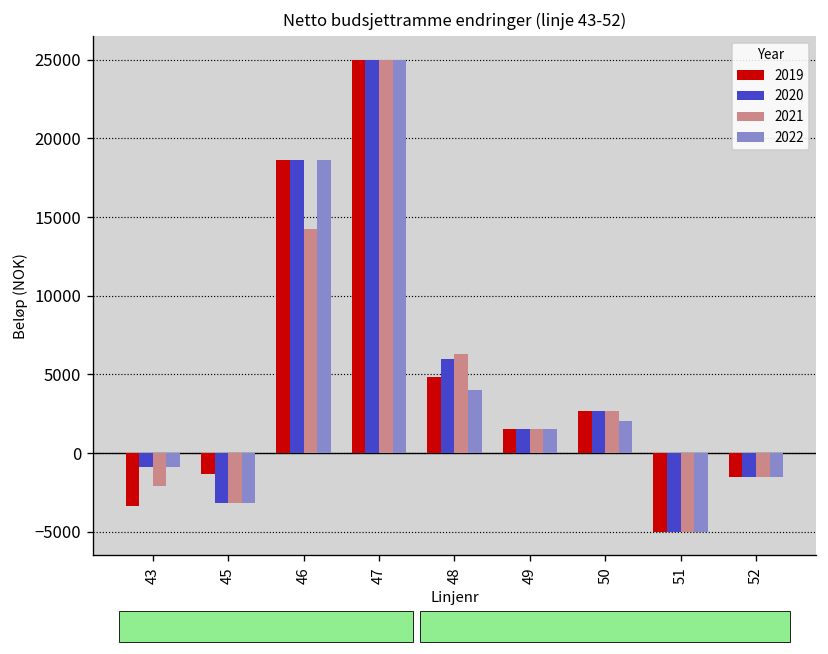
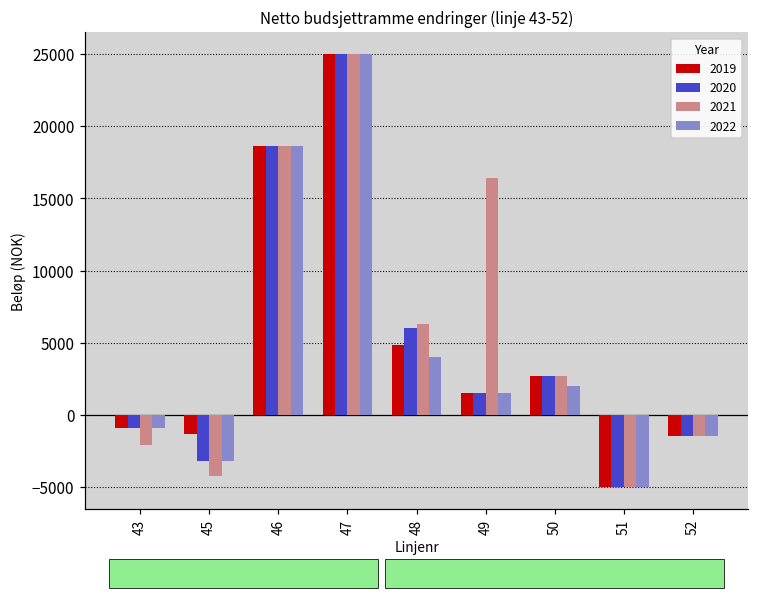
  {
    "2019": {
-     "43": -3400,
+     "43": -900,
      "45": -1300,
      "46": 18600,
      "47": 25000,
      "48": 4900,
      "49": 1500,
      "50": 2700,
      "51": -5000,
      "52": -1500
    },
    "2020": {
      "43": -900,
      "45": -3200,
      "46": 18600,
      "47": 25000,
      "48": 6000,
      "49": 1500,
      "50": 2700,
      "51": -5000,
      "52": -1500
    },
    "2021": {
      "43": -2100,
-     "45": -3200,
-     "46": 14200,
+     "45": -4200,
+     "46": 18600,
      "47": 25000,
      "48": 6300,
-     "49": 1500,
+     "49": 16400,
      "50": 2700,
      "51": -5000,
      "52": -1500
    },
    "2022": {
      "43": -900,
      "45": -3200,
      "46": 18600,
      "47": 25000,
      "48": 4000,
      "49": 1500,
      "50": 2000,
      "51": -5000,
      "52": -1500
    }
  }
